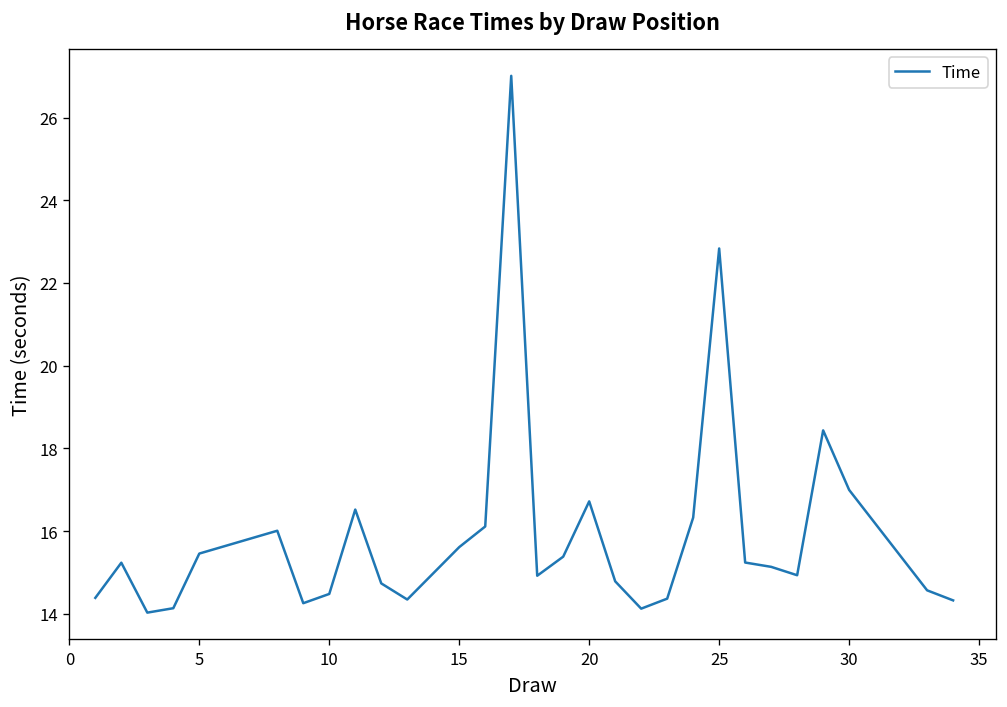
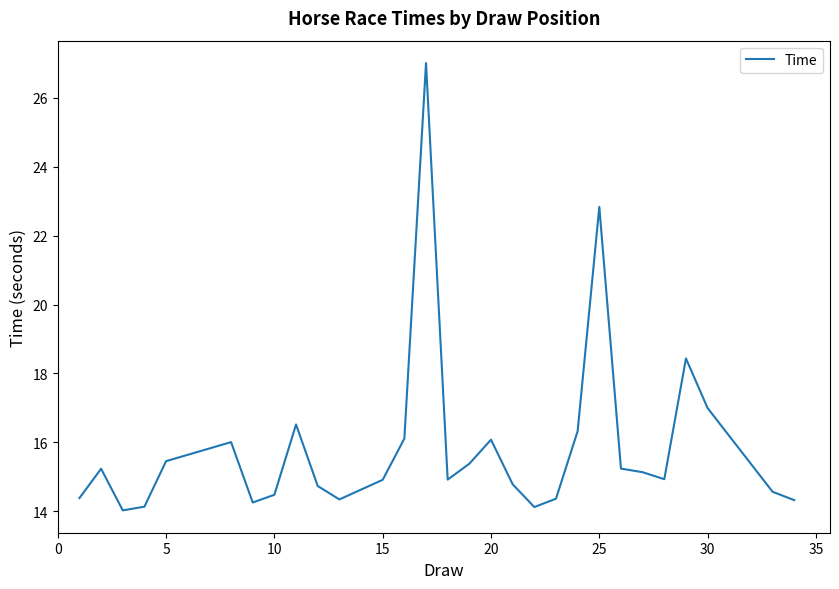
  {
    "5": 15.5,
    "10": 14.5,
-   "15": 15.6,
-   "20": 16.7,
+   "15": 14.9,
+   "20": 16.1,
    "25": 22.8,
    "30": 17.0
  }
